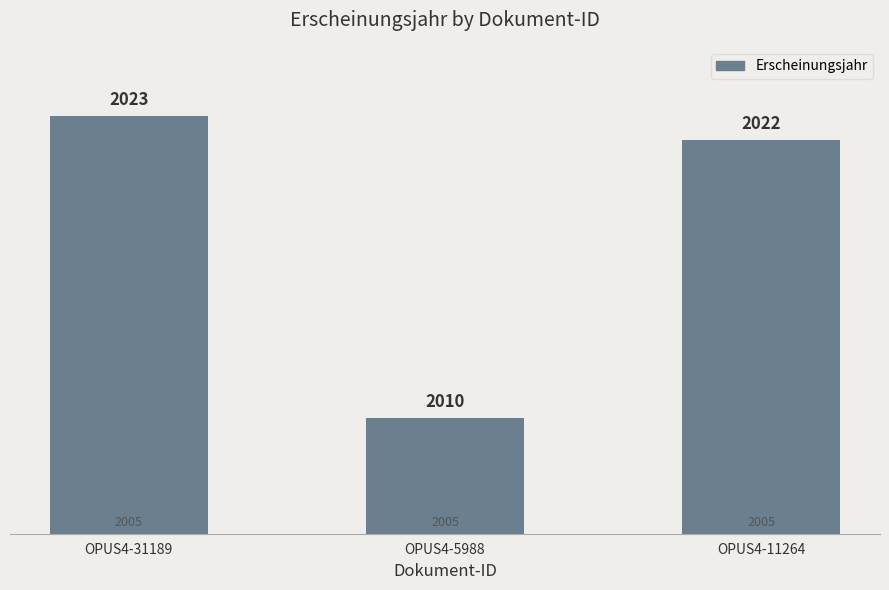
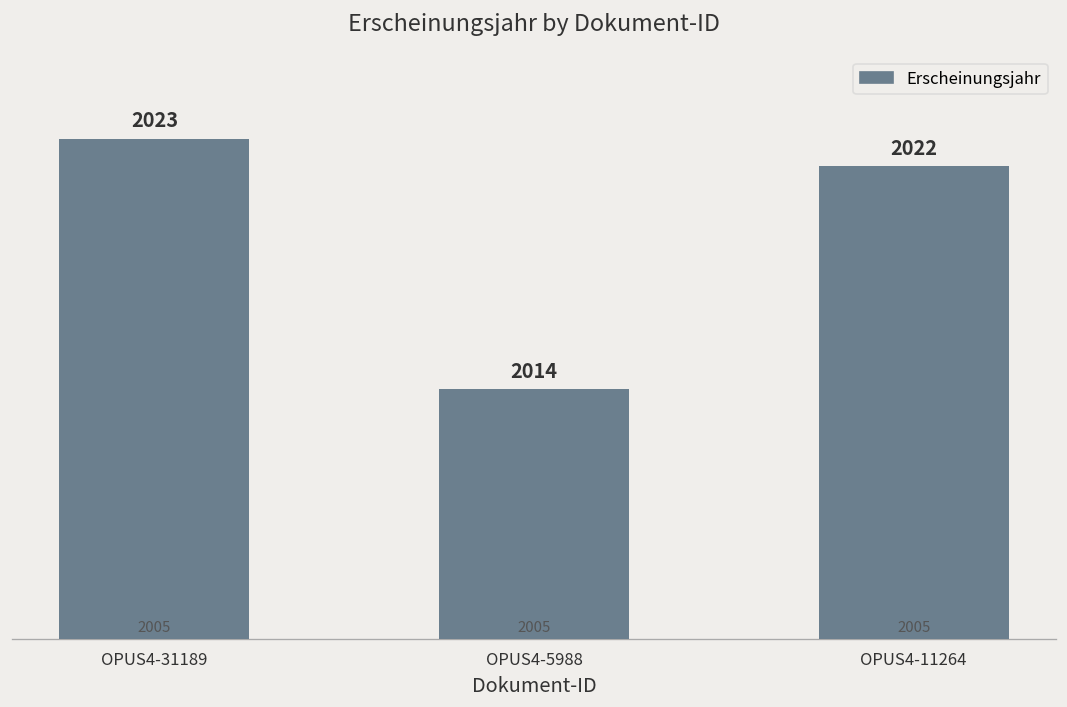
  {
    "OPUS4-31189": 2023,
-   "OPUS4-5988": 2010,
+   "OPUS4-5988": 2014,
    "OPUS4-11264": 2022
  }
